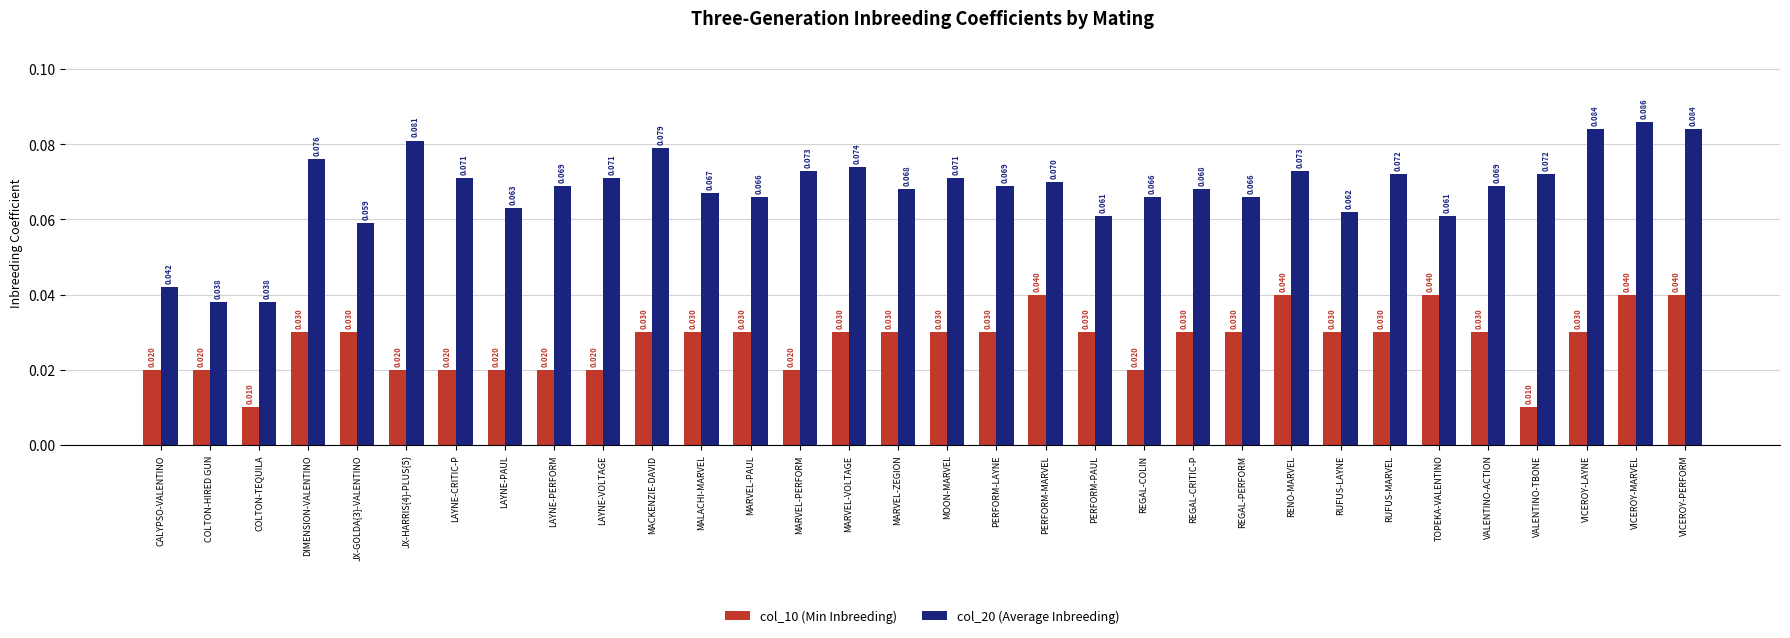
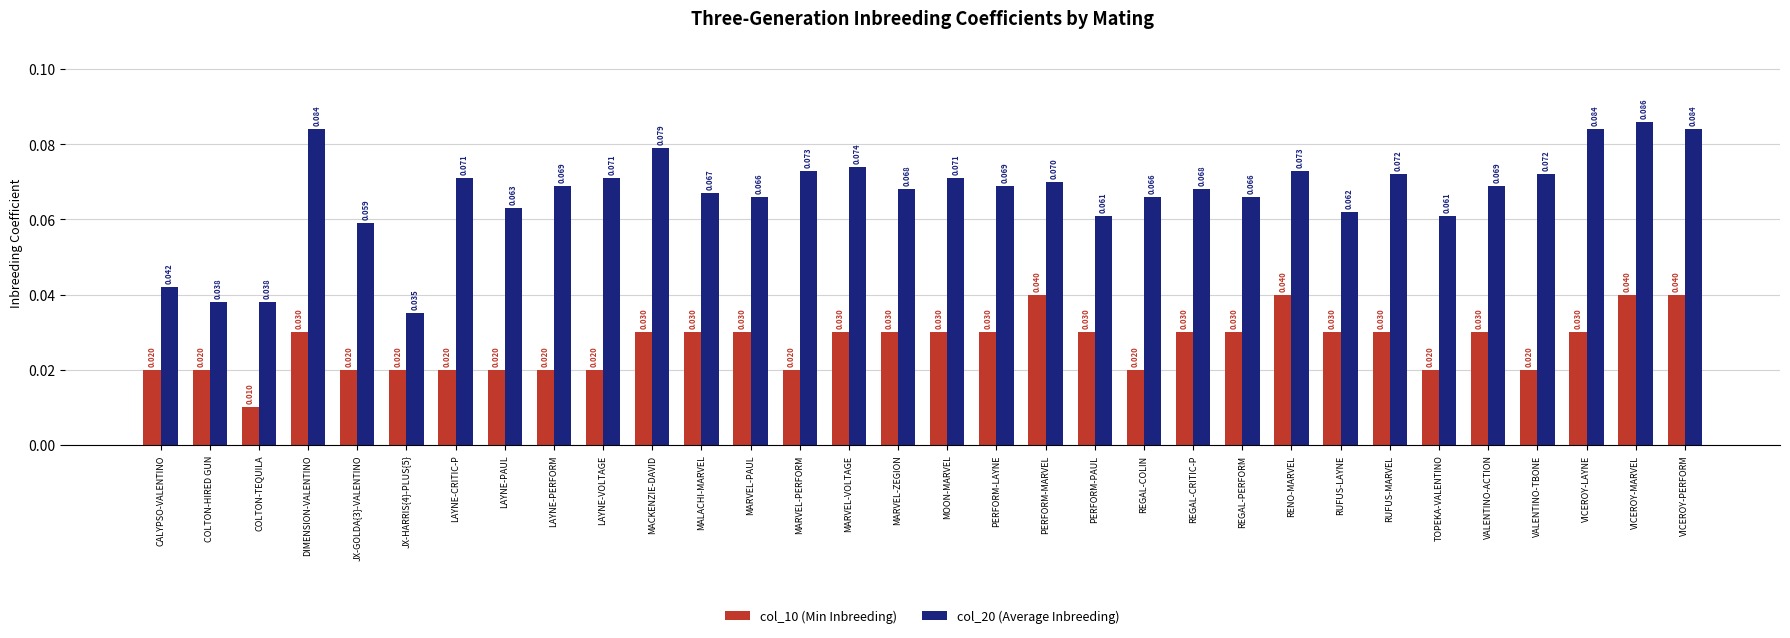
  {
    "col_10 (Min Inbreeding)": {
      "CALYPSO-VALENTINO": 0.020,
      "COLTON-HIRED GUN": 0.020,
      "COLTON-TEQUILA": 0.010,
      "DIMENSION-VALENTINO": 0.030,
-     "JX-GOLDA{3}-VALENTINO": 0.030,
+     "JX-GOLDA{3}-VALENTINO": 0.020,
      "JX-HARRIS{4}-PLUS{5}": 0.020,
      "LAYNE-CRITIC-P": 0.020,
      "LAYNE-PAUL": 0.020,
      "LAYNE-PERFORM": 0.020,
      "LAYNE-VOLTAGE": 0.020,
      "MACKENZIE-DAVID": 0.030,
      "MALACHI-MARVEL": 0.030,
      "MARVEL-PAUL": 0.030,
      "MARVEL-PERFORM": 0.020,
      "MARVEL-VOLTAGE": 0.030,
      "MARVEL-ZEGION": 0.030,
      "MOON-MARVEL": 0.030,
      "PERFORM-LAYNE": 0.030,
      "PERFORM-MARVEL": 0.040,
      "PERFORM-PAUL": 0.030,
      "REGAL-COLIN": 0.020,
      "REGAL-CRITIC-P": 0.030,
      "REGAL-PERFORM": 0.030,
      "RENO-MARVEL": 0.040,
      "RUFUS-LAYNE": 0.030,
      "RUFUS-MARVEL": 0.030,
-     "TOPEKA-VALENTINO": 0.040,
+     "TOPEKA-VALENTINO": 0.020,
      "VALENTINO-ACTION": 0.030,
-     "VALENTINO-TBONE": 0.010,
+     "VALENTINO-TBONE": 0.020,
      "VICEROY-LAYNE": 0.030,
      "VICEROY-MARVEL": 0.040,
      "VICEROY-PERFORM": 0.040
    },
    "col_20 (Average Inbreeding)": {
      "CALYPSO-VALENTINO": 0.042,
      "COLTON-HIRED GUN": 0.038,
      "COLTON-TEQUILA": 0.038,
-     "DIMENSION-VALENTINO": 0.076,
+     "DIMENSION-VALENTINO": 0.084,
      "JX-GOLDA{3}-VALENTINO": 0.059,
-     "JX-HARRIS{4}-PLUS{5}": 0.081,
+     "JX-HARRIS{4}-PLUS{5}": 0.035,
      "LAYNE-CRITIC-P": 0.071,
      "LAYNE-PAUL": 0.063,
      "LAYNE-PERFORM": 0.069,
      "LAYNE-VOLTAGE": 0.071,
      "MACKENZIE-DAVID": 0.079,
      "MALACHI-MARVEL": 0.067,
      "MARVEL-PAUL": 0.066,
      "MARVEL-PERFORM": 0.073,
      "MARVEL-VOLTAGE": 0.074,
      "MARVEL-ZEGION": 0.068,
      "MOON-MARVEL": 0.071,
      "PERFORM-LAYNE": 0.069,
      "PERFORM-MARVEL": 0.070,
      "PERFORM-PAUL": 0.061,
      "REGAL-COLIN": 0.066,
      "REGAL-CRITIC-P": 0.068,
      "REGAL-PERFORM": 0.066,
      "RENO-MARVEL": 0.073,
      "RUFUS-LAYNE": 0.062,
      "RUFUS-MARVEL": 0.072,
      "TOPEKA-VALENTINO": 0.061,
      "VALENTINO-ACTION": 0.069,
      "VALENTINO-TBONE": 0.072,
      "VICEROY-LAYNE": 0.084,
      "VICEROY-MARVEL": 0.086,
      "VICEROY-PERFORM": 0.084
    }
  }
